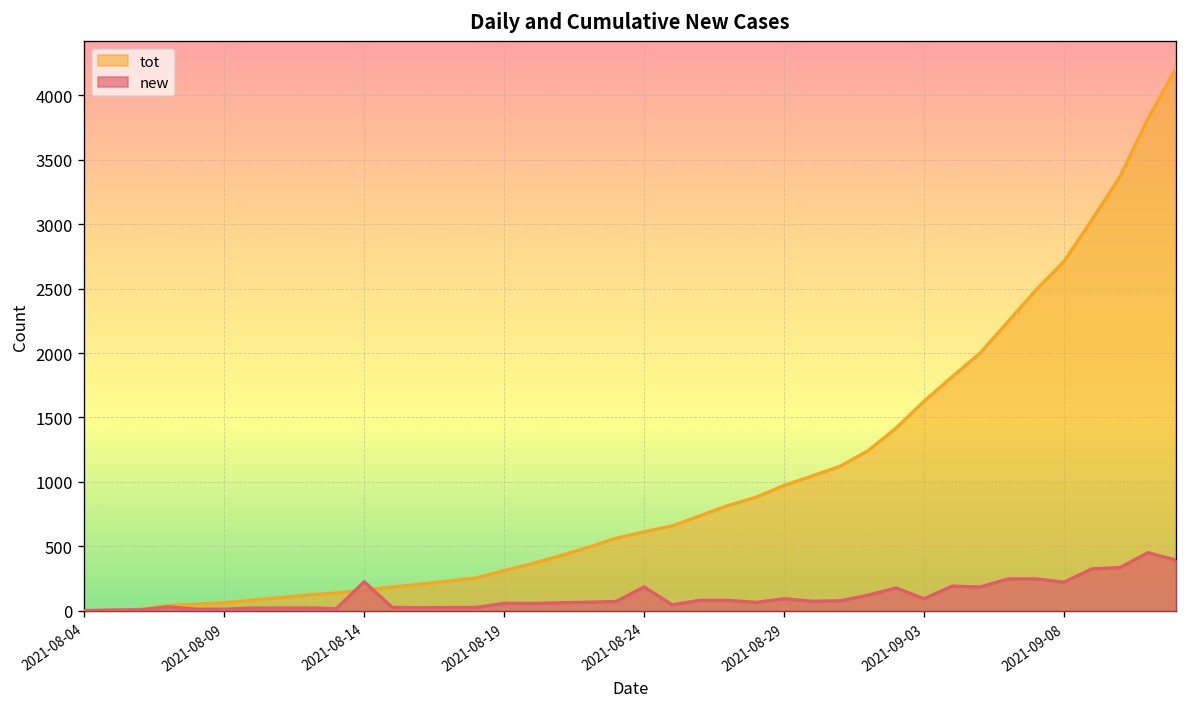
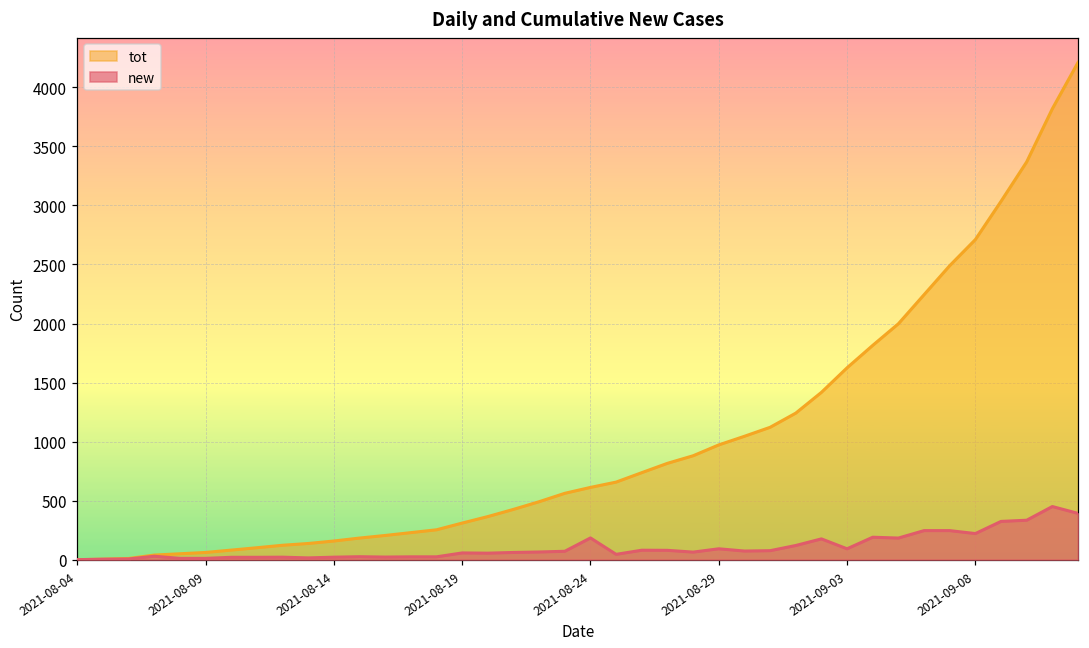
  {
    "tot": {
      "2021-08-09": 60,
      "2021-08-14": 160,
      "2021-08-19": 310,
      "2021-08-24": 610,
      "2021-08-29": 970,
      "2021-09-03": 1630,
      "2021-09-08": 2710
    },
    "new": {
      "2021-08-09": 10,
-     "2021-08-14": 220,
+     "2021-08-14": 20,
      "2021-08-19": 60,
      "2021-08-24": 180,
      "2021-08-29": 90,
      "2021-09-03": 90,
      "2021-09-08": 220
    }
  }
